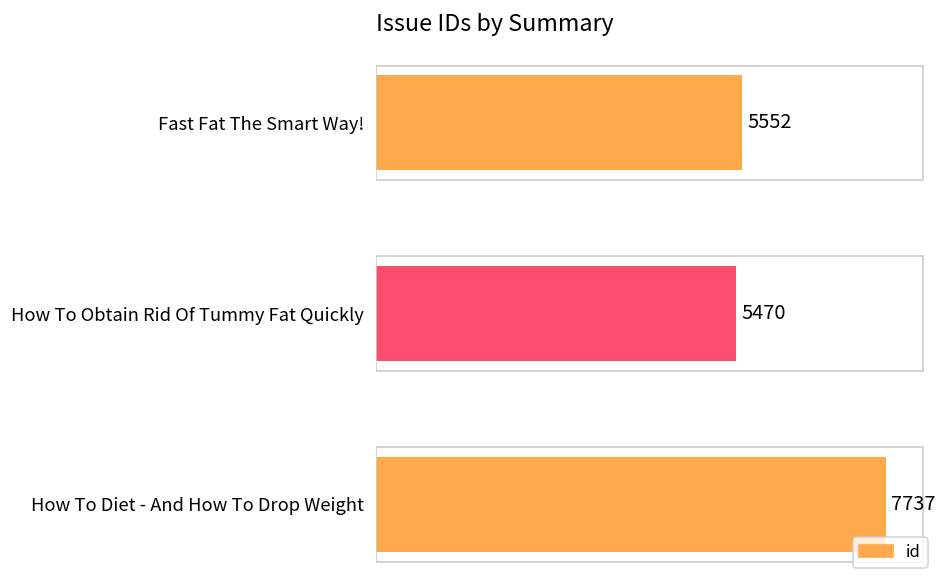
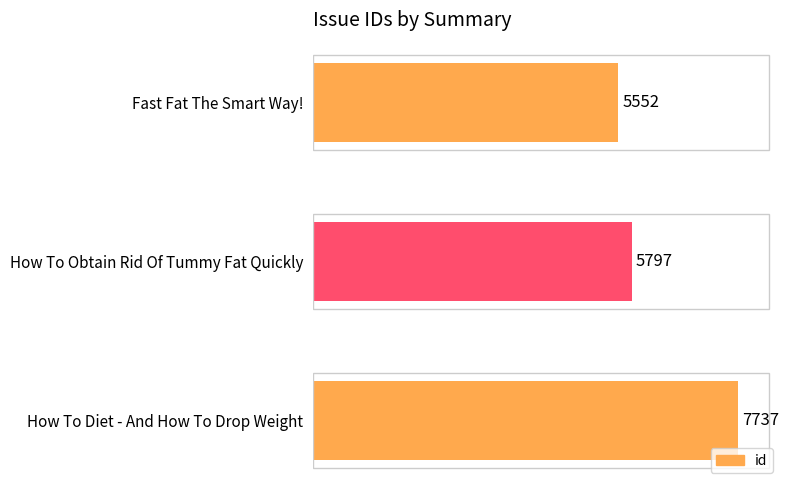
  {
    "Fast Fat The Smart Way!": 5552,
-   "How To Obtain Rid Of Tummy Fat Quickly": 5470,
+   "How To Obtain Rid Of Tummy Fat Quickly": 5797,
    "How To Diet - And How To Drop Weight": 7737
  }
